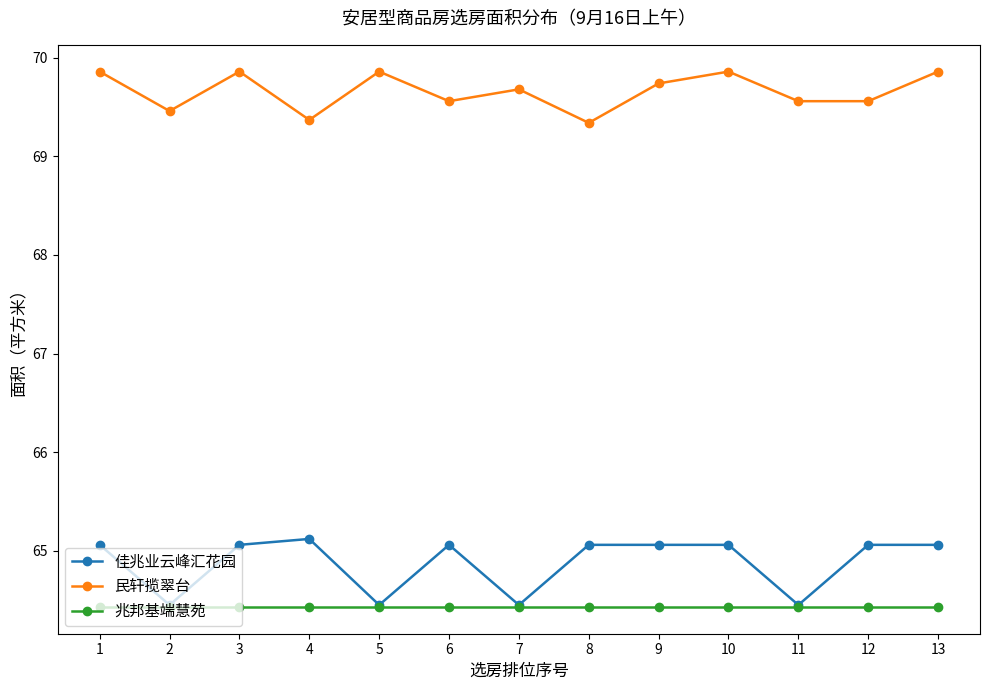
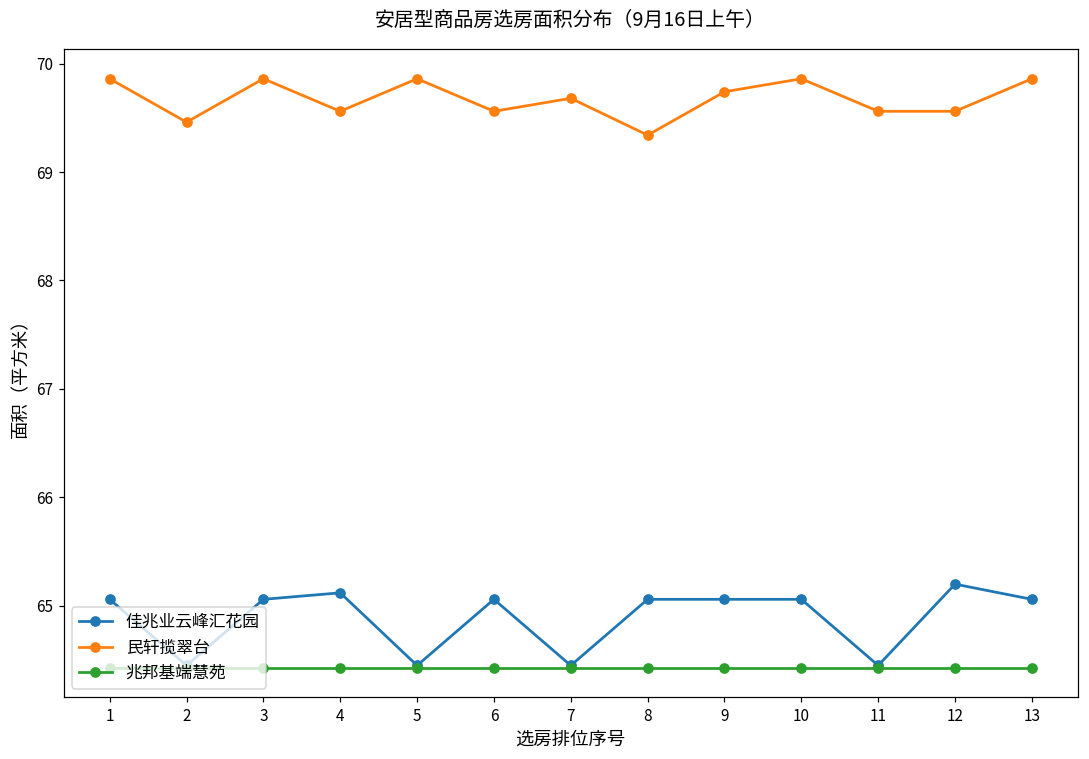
  {
    "佳兆业云峰汇花园": {
      "1": 65.1,
      "3": 65.1,
      "4": 65.1,
      "6": 65.1,
      "8": 65.1,
      "9": 65.1,
      "10": 65.1,
-     "12": 65.1,
+     "12": 65.2,
      "13": 65.1
    },
    "民轩揽翠台": {
      "1": 69.9,
      "2": 69.5,
      "3": 69.9,
-     "4": 69.4,
+     "4": 69.6,
      "5": 69.9,
      "6": 69.6,
      "7": 69.7,
      "8": 69.3,
      "9": 69.7,
      "10": 69.9,
      "11": 69.6,
      "12": 69.6,
      "13": 69.9
    },
    "兆邦基端慧苑": {
      "4": 64.4,
      "6": 64.4,
      "8": 64.4,
      "9": 64.4,
      "10": 64.4,
      "12": 64.4,
      "13": 64.4
    }
  }
